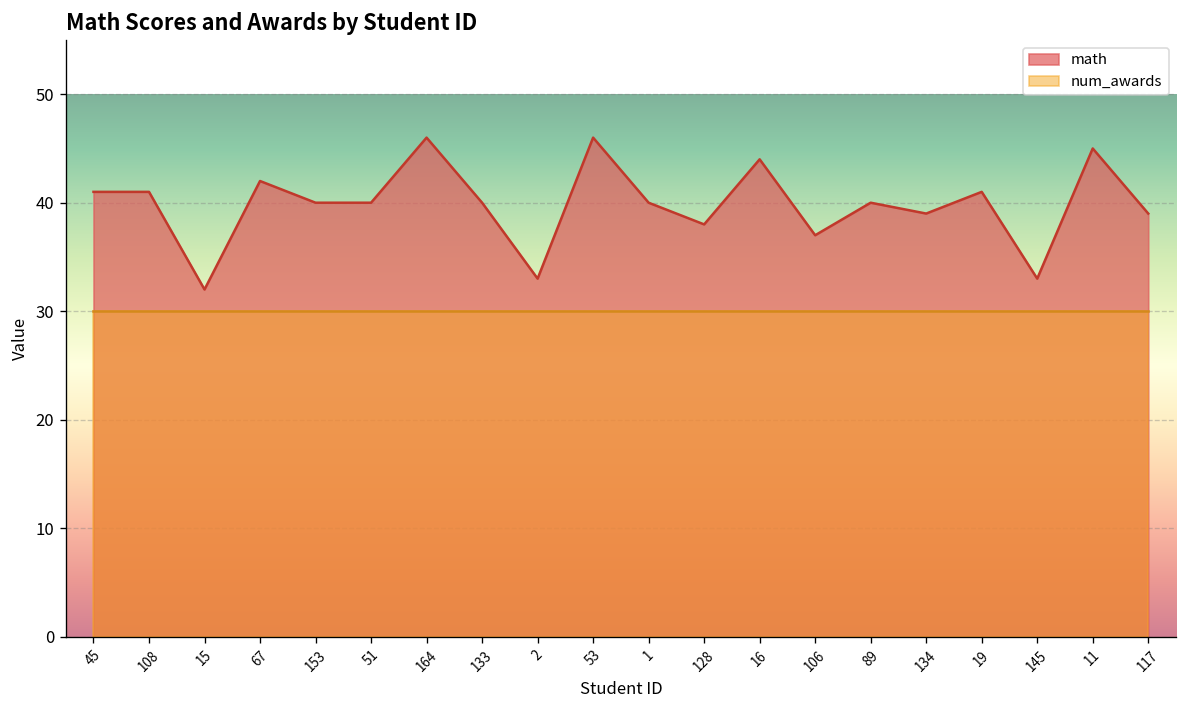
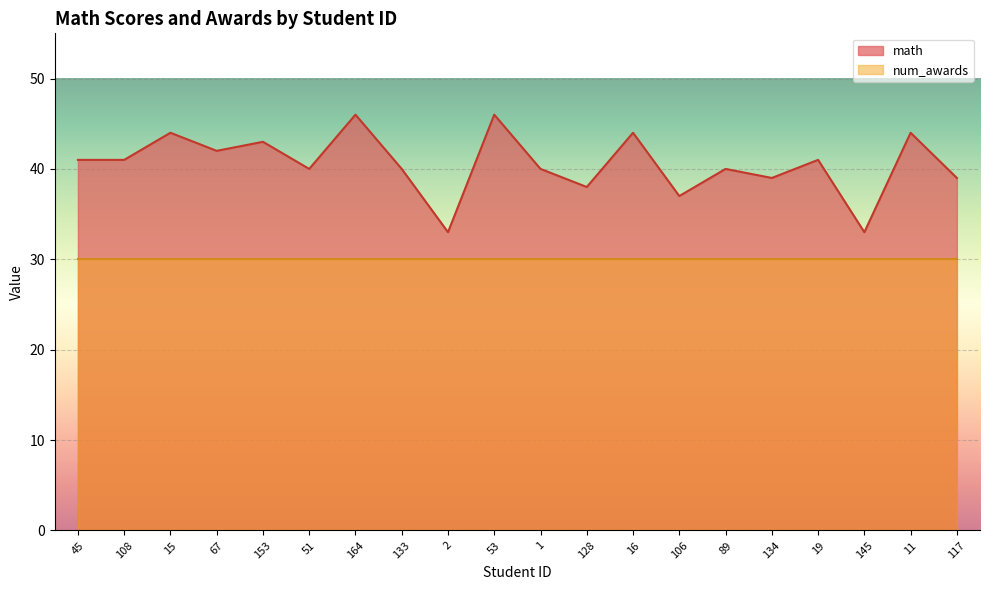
  {
    "math": {
      "45": 41,
      "108": 41,
-     "15": 32,
+     "15": 44,
      "67": 42,
-     "153": 40,
+     "153": 43,
      "51": 40,
      "164": 46,
      "133": 40,
      "2": 33,
      "53": 46,
      "1": 40,
      "128": 38,
      "16": 44,
      "106": 37,
      "89": 40,
      "134": 39,
      "19": 41,
      "145": 33,
-     "11": 45,
+     "11": 44,
      "117": 39
    },
    "num_awards": {
      "45": 30,
      "108": 30,
      "15": 30,
      "67": 30,
      "153": 30,
      "51": 30,
      "164": 30,
      "133": 30,
      "2": 30,
      "53": 30,
      "1": 30,
      "128": 30,
      "16": 30,
      "106": 30,
      "89": 30,
      "134": 30,
      "19": 30,
      "145": 30,
      "11": 30,
      "117": 30
    }
  }
